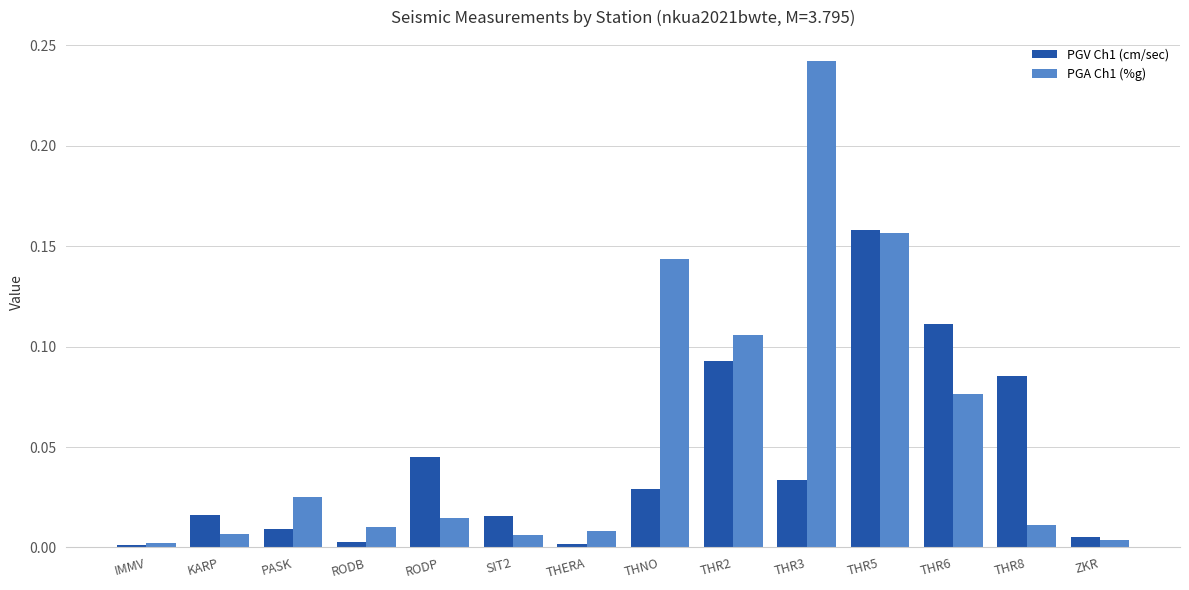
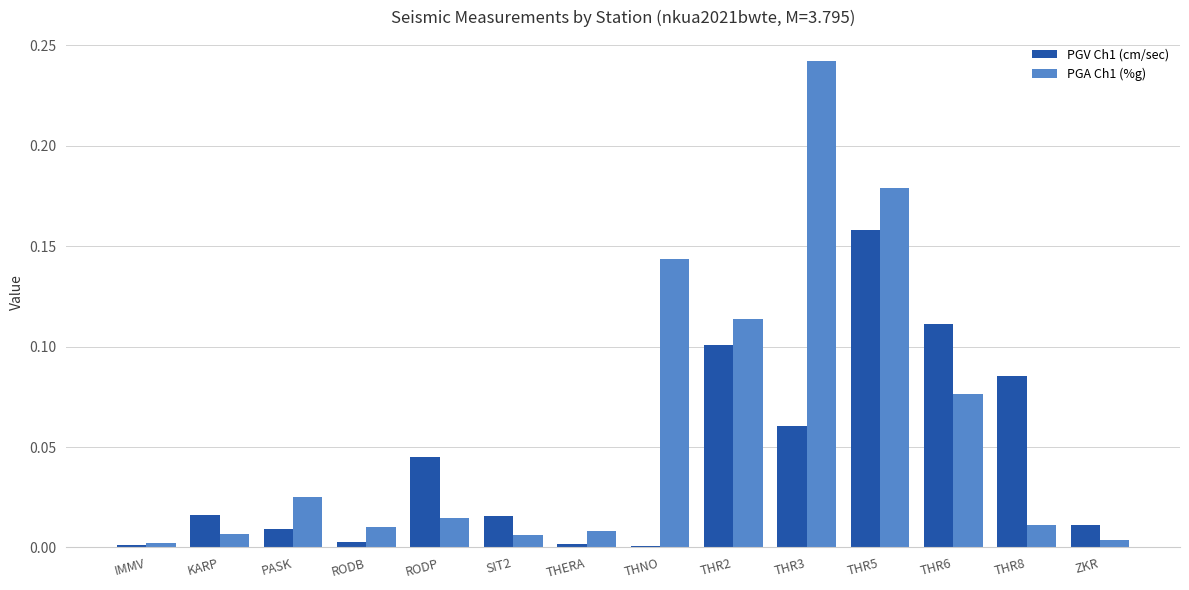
  {
    "PGV Ch1 (cm/sec)": {
      "KARP": 0.016,
      "PASK": 0.009,
      "RODB": 0.003,
      "RODP": 0.045,
      "SIT2": 0.016,
      "THERA": 0.002,
-     "THNO": 0.029,
-     "THR2": 0.093,
-     "THR3": 0.034,
+     "THNO": 0.001,
+     "THR2": 0.101,
+     "THR3": 0.061,
      "THR5": 0.158,
      "THR6": 0.111,
      "THR8": 0.086,
-     "ZKR": 0.005
+     "ZKR": 0.011
    },
    "PGA Ch1 (%g)": {
      "IMMV": 0.002,
      "KARP": 0.007,
      "PASK": 0.025,
      "RODB": 0.010,
      "RODP": 0.015,
      "SIT2": 0.006,
      "THERA": 0.008,
      "THNO": 0.144,
-     "THR2": 0.106,
+     "THR2": 0.114,
      "THR3": 0.242,
-     "THR5": 0.156,
+     "THR5": 0.179,
      "THR6": 0.076,
      "THR8": 0.011,
      "ZKR": 0.004
    }
  }
